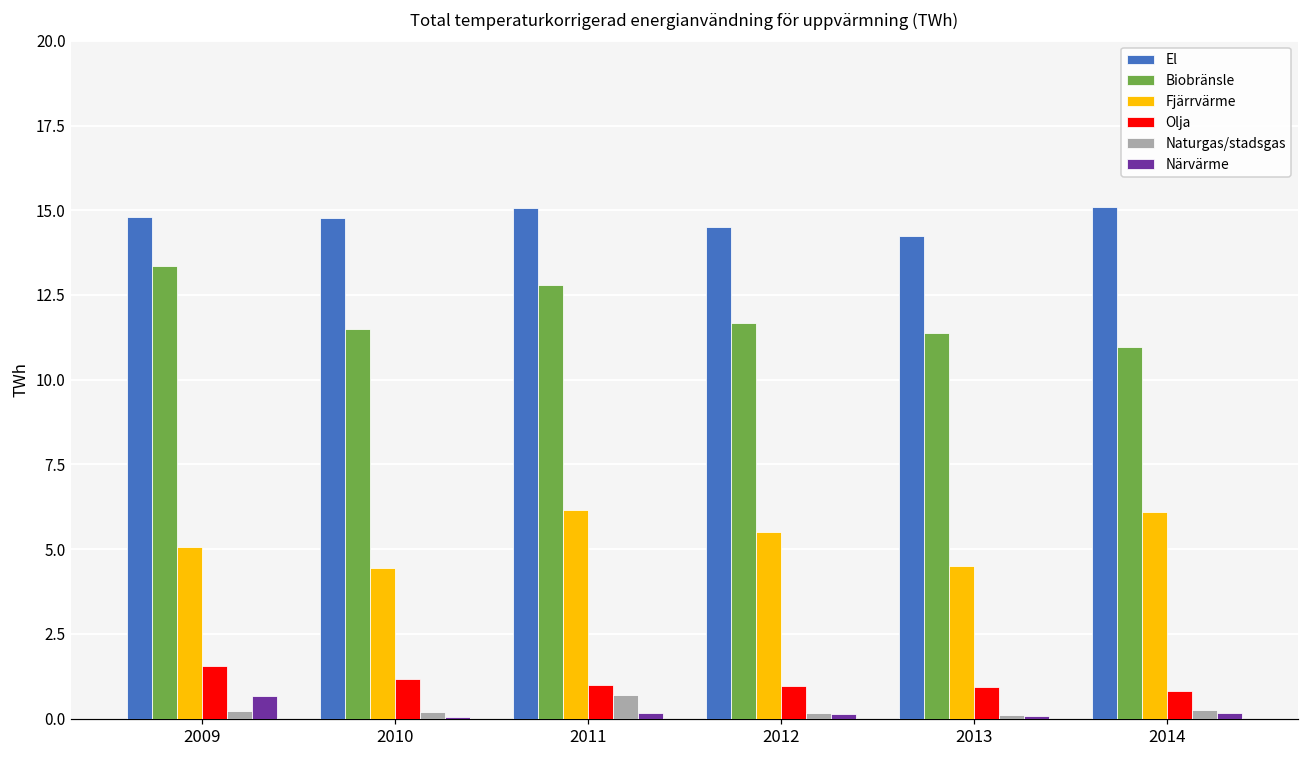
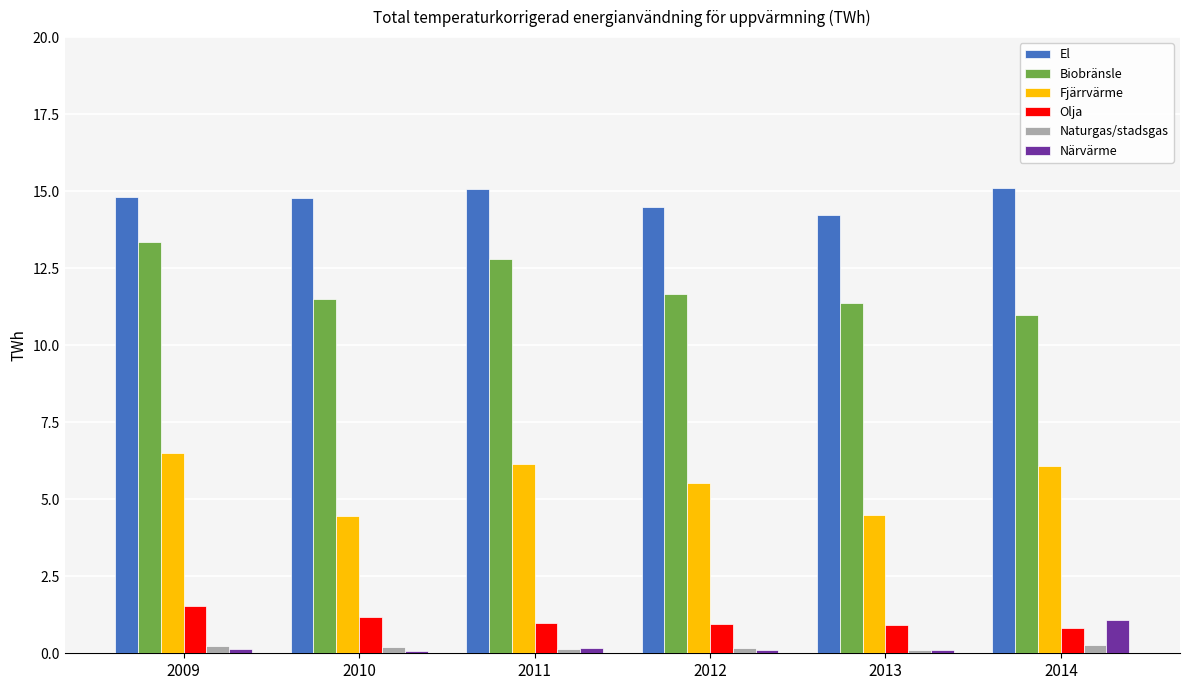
  {
    "El": {
      "2009": 14.8,
      "2010": 14.8,
      "2011": 15.1,
      "2012": 14.5,
      "2013": 14.2,
      "2014": 15.1
    },
    "Biobränsle": {
      "2009": 13.3,
      "2010": 11.5,
      "2011": 12.8,
      "2012": 11.7,
      "2013": 11.4,
      "2014": 11.0
    },
    "Fjärrvärme": {
-     "2009": 5.1,
+     "2009": 6.5,
      "2010": 4.5,
      "2011": 6.2,
      "2012": 5.5,
      "2013": 4.5,
      "2014": 6.1
    },
    "Olja": {
      "2009": 1.5,
      "2010": 1.2,
      "2011": 1.0,
      "2012": 1.0,
      "2013": 0.9,
      "2014": 0.8
    },
    "Naturgas/stadsgas": {
      "2009": 0.2,
      "2010": 0.2,
-     "2011": 0.7,
+     "2011": 0.1,
      "2012": 0.2,
      "2013": 0.1,
      "2014": 0.3
    },
    "Närvärme": {
-     "2009": 0.7,
+     "2009": 0.1,
      "2011": 0.2,
      "2012": 0.1,
      "2013": 0.1,
-     "2014": 0.2
+     "2014": 1.1
    }
  }
